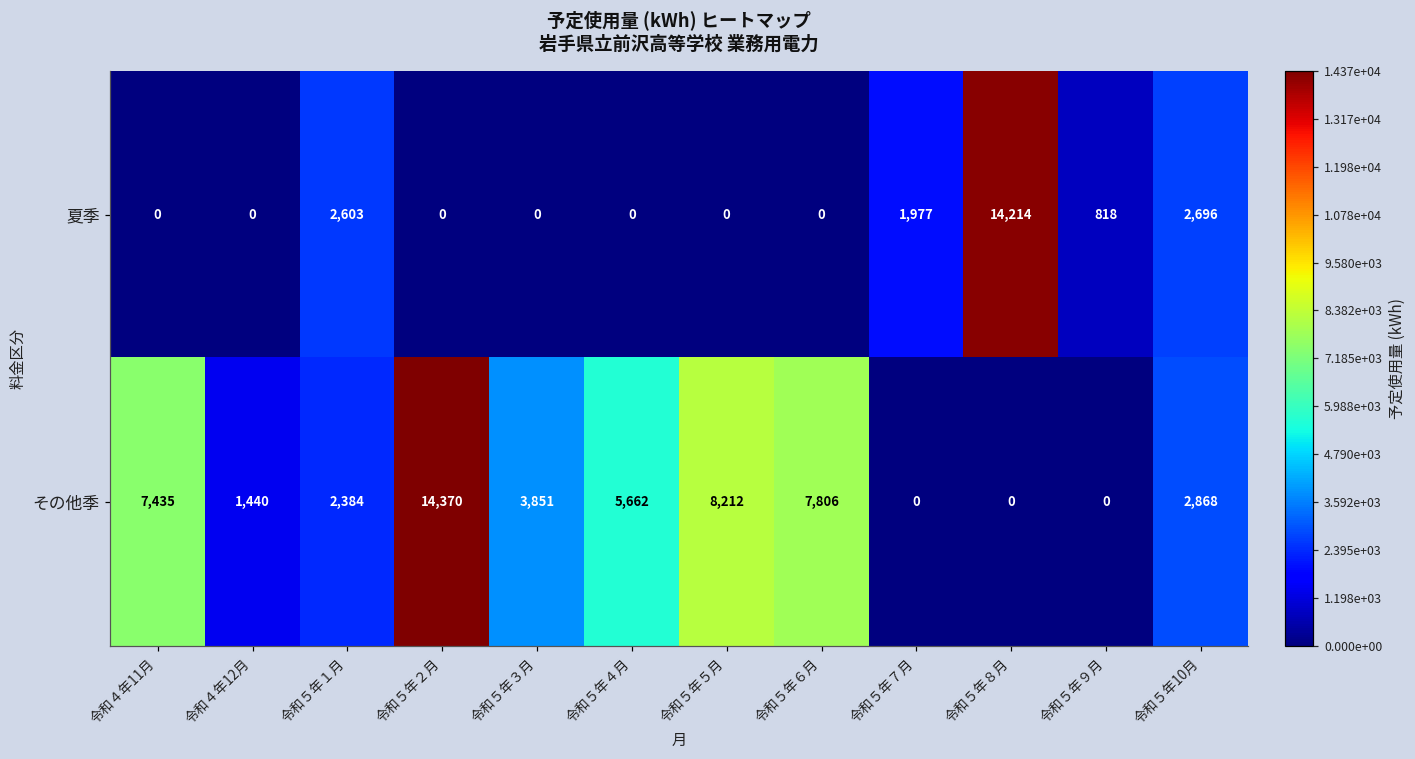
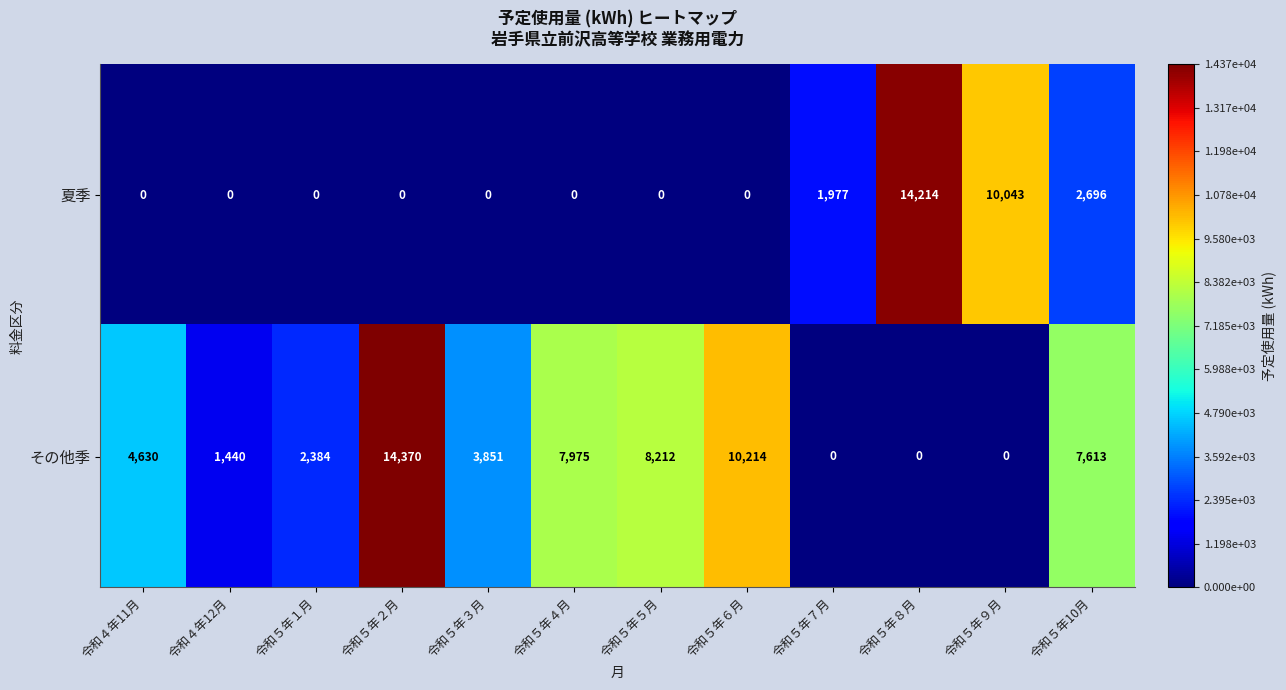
  {
    "夏季": {
      "令和４年11月": "0",
      "令和４年12月": "0",
-     "令和５年１月": "2,603",
+     "令和５年１月": "0",
      "令和５年２月": "0",
      "令和５年３月": "0",
      "令和５年４月": "0",
      "令和５年５月": "0",
      "令和５年６月": "0",
      "令和５年７月": "1,977",
      "令和５年８月": "14,214",
-     "令和５年９月": "818",
+     "令和５年９月": "10,043",
      "令和５年10月": "2,696"
    },
    "その他季": {
-     "令和４年11月": "7,435",
+     "令和４年11月": "4,630",
      "令和４年12月": "1,440",
      "令和５年１月": "2,384",
      "令和５年２月": "14,370",
      "令和５年３月": "3,851",
-     "令和５年４月": "5,662",
+     "令和５年４月": "7,975",
      "令和５年５月": "8,212",
-     "令和５年６月": "7,806",
+     "令和５年６月": "10,214",
      "令和５年７月": "0",
      "令和５年８月": "0",
      "令和５年９月": "0",
-     "令和５年10月": "2,868"
+     "令和５年10月": "7,613"
    }
  }
